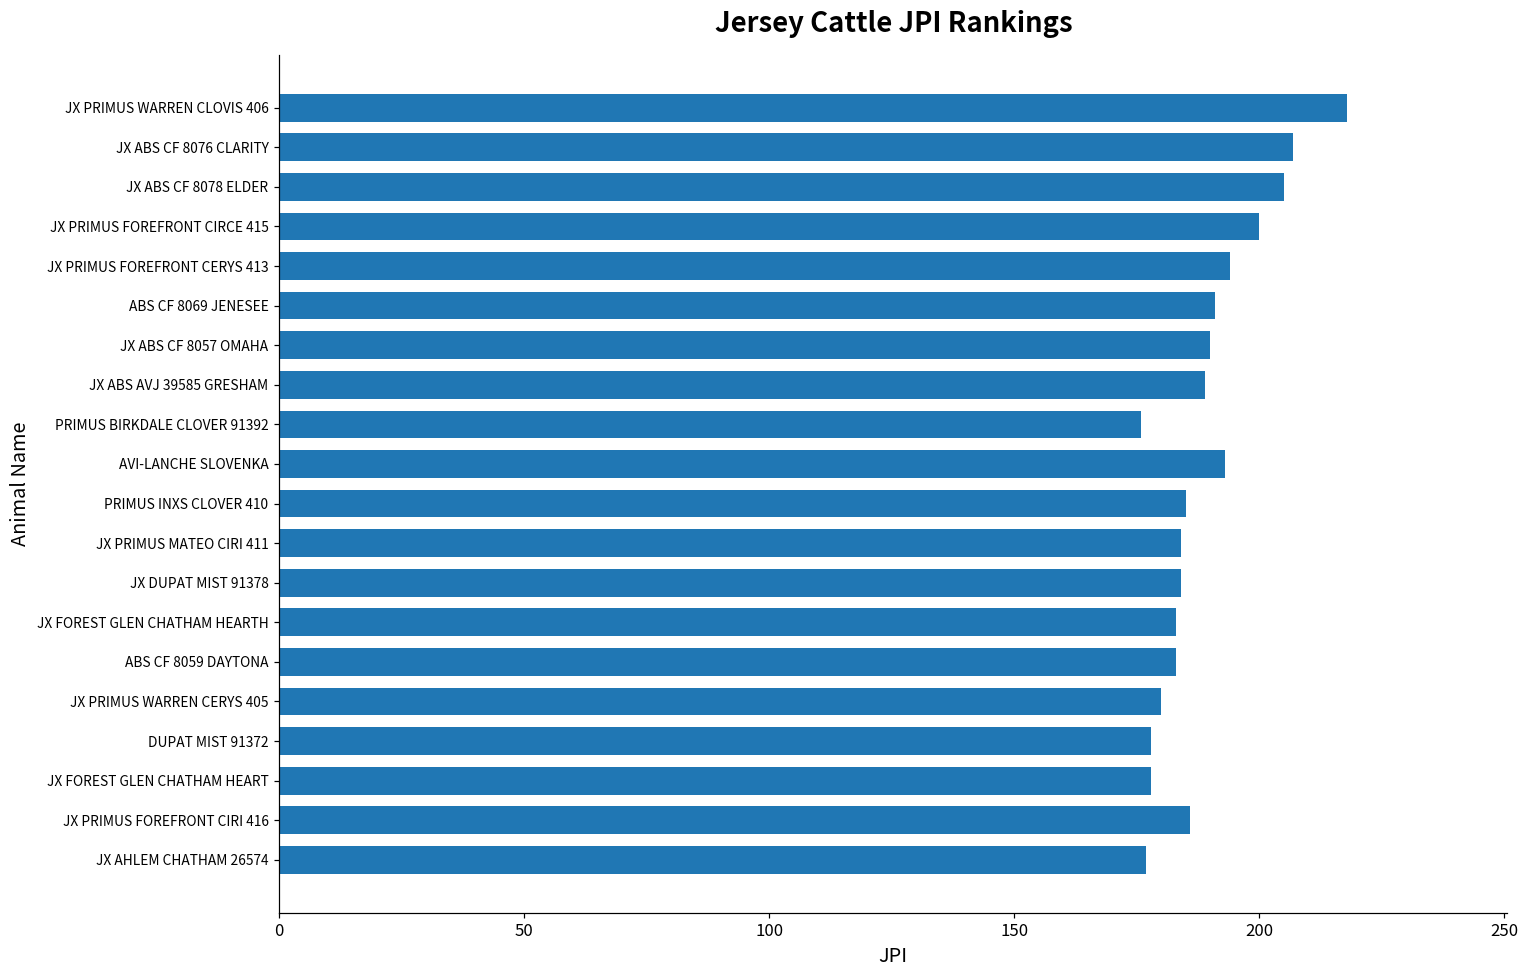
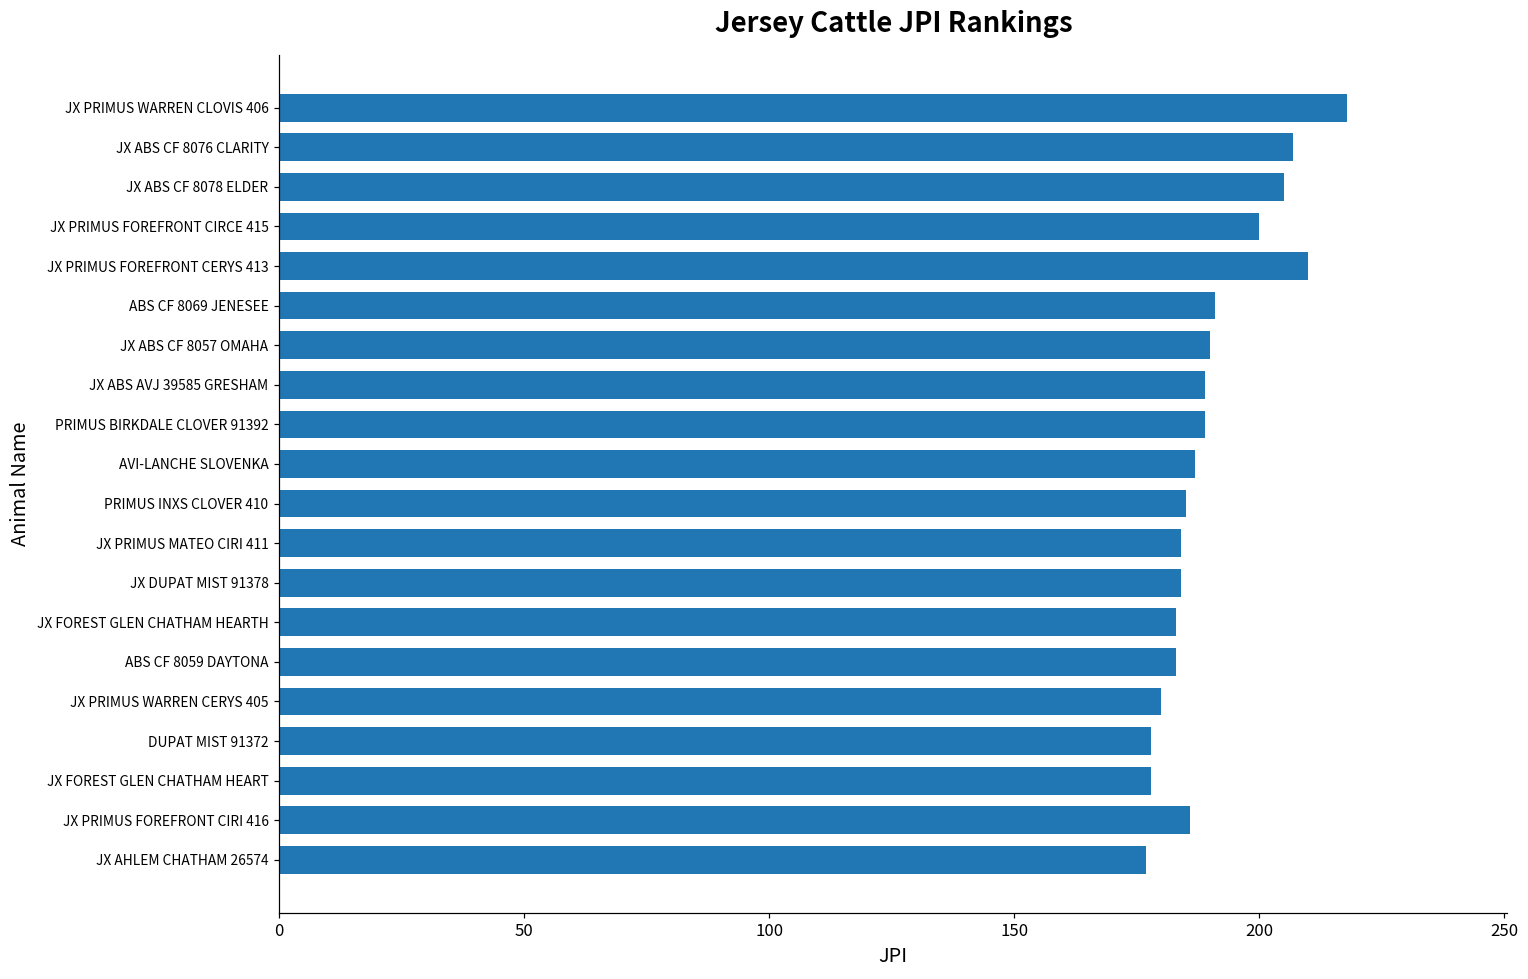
  {
    "JX PRIMUS WARREN CLOVIS 406": 218,
    "JX ABS CF 8076 CLARITY": 207,
    "JX ABS CF 8078 ELDER": 205,
    "JX PRIMUS FOREFRONT CIRCE 415": 200,
-   "JX PRIMUS FOREFRONT CERYS 413": 194,
+   "JX PRIMUS FOREFRONT CERYS 413": 210,
    "ABS CF 8069 JENESEE": 191,
    "JX ABS CF 8057 OMAHA": 190,
    "JX ABS AVJ 39585 GRESHAM": 189,
-   "PRIMUS BIRKDALE CLOVER 91392": 176,
-   "AVI-LANCHE SLOVENKA": 193,
+   "PRIMUS BIRKDALE CLOVER 91392": 189,
+   "AVI-LANCHE SLOVENKA": 187,
    "PRIMUS INXS CLOVER 410": 185,
    "JX PRIMUS MATEO CIRI 411": 184,
    "JX DUPAT MIST 91378": 184,
    "JX FOREST GLEN CHATHAM HEARTH": 183,
    "ABS CF 8059 DAYTONA": 183,
    "JX PRIMUS WARREN CERYS 405": 180,
    "DUPAT MIST 91372": 178,
    "JX FOREST GLEN CHATHAM HEART": 178,
    "JX PRIMUS FOREFRONT CIRI 416": 186,
    "JX AHLEM CHATHAM 26574": 177
  }
